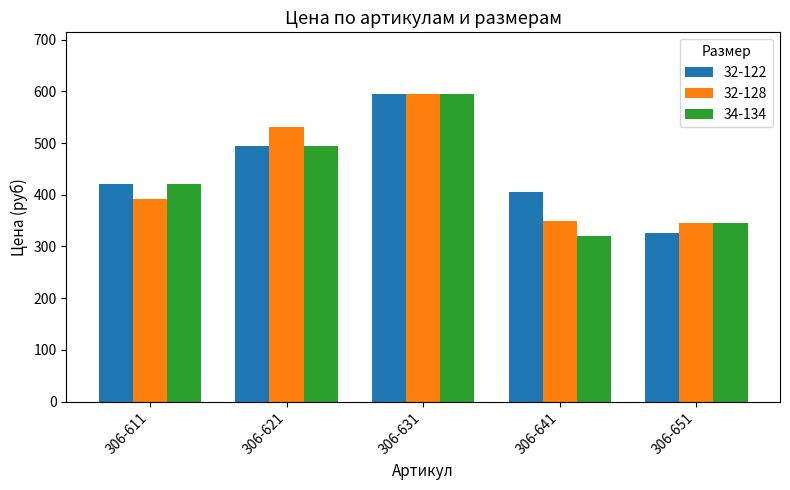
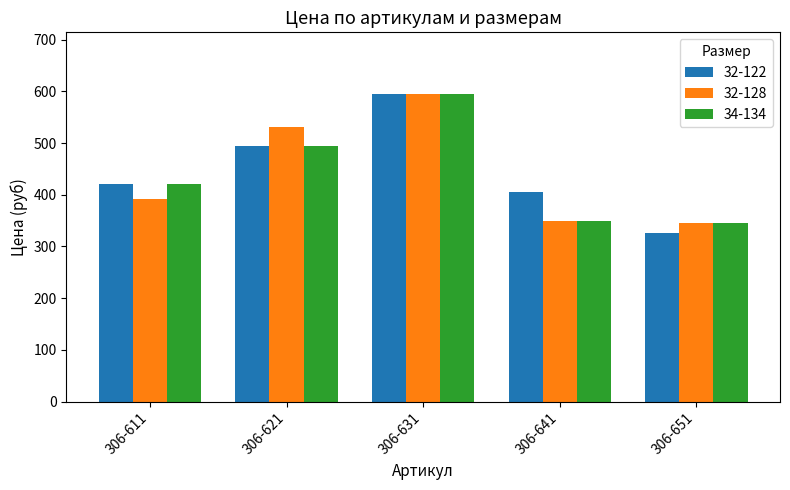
  {
    "32-122": {
      "306-611": 420,
      "306-621": 500,
      "306-631": 600,
      "306-641": 410,
      "306-651": 330
    },
    "32-128": {
      "306-611": 390,
      "306-621": 530,
      "306-631": 600,
      "306-641": 350,
      "306-651": 350
    },
    "34-134": {
      "306-611": 420,
      "306-621": 500,
      "306-631": 600,
-     "306-641": 320,
+     "306-641": 350,
      "306-651": 350
    }
  }
